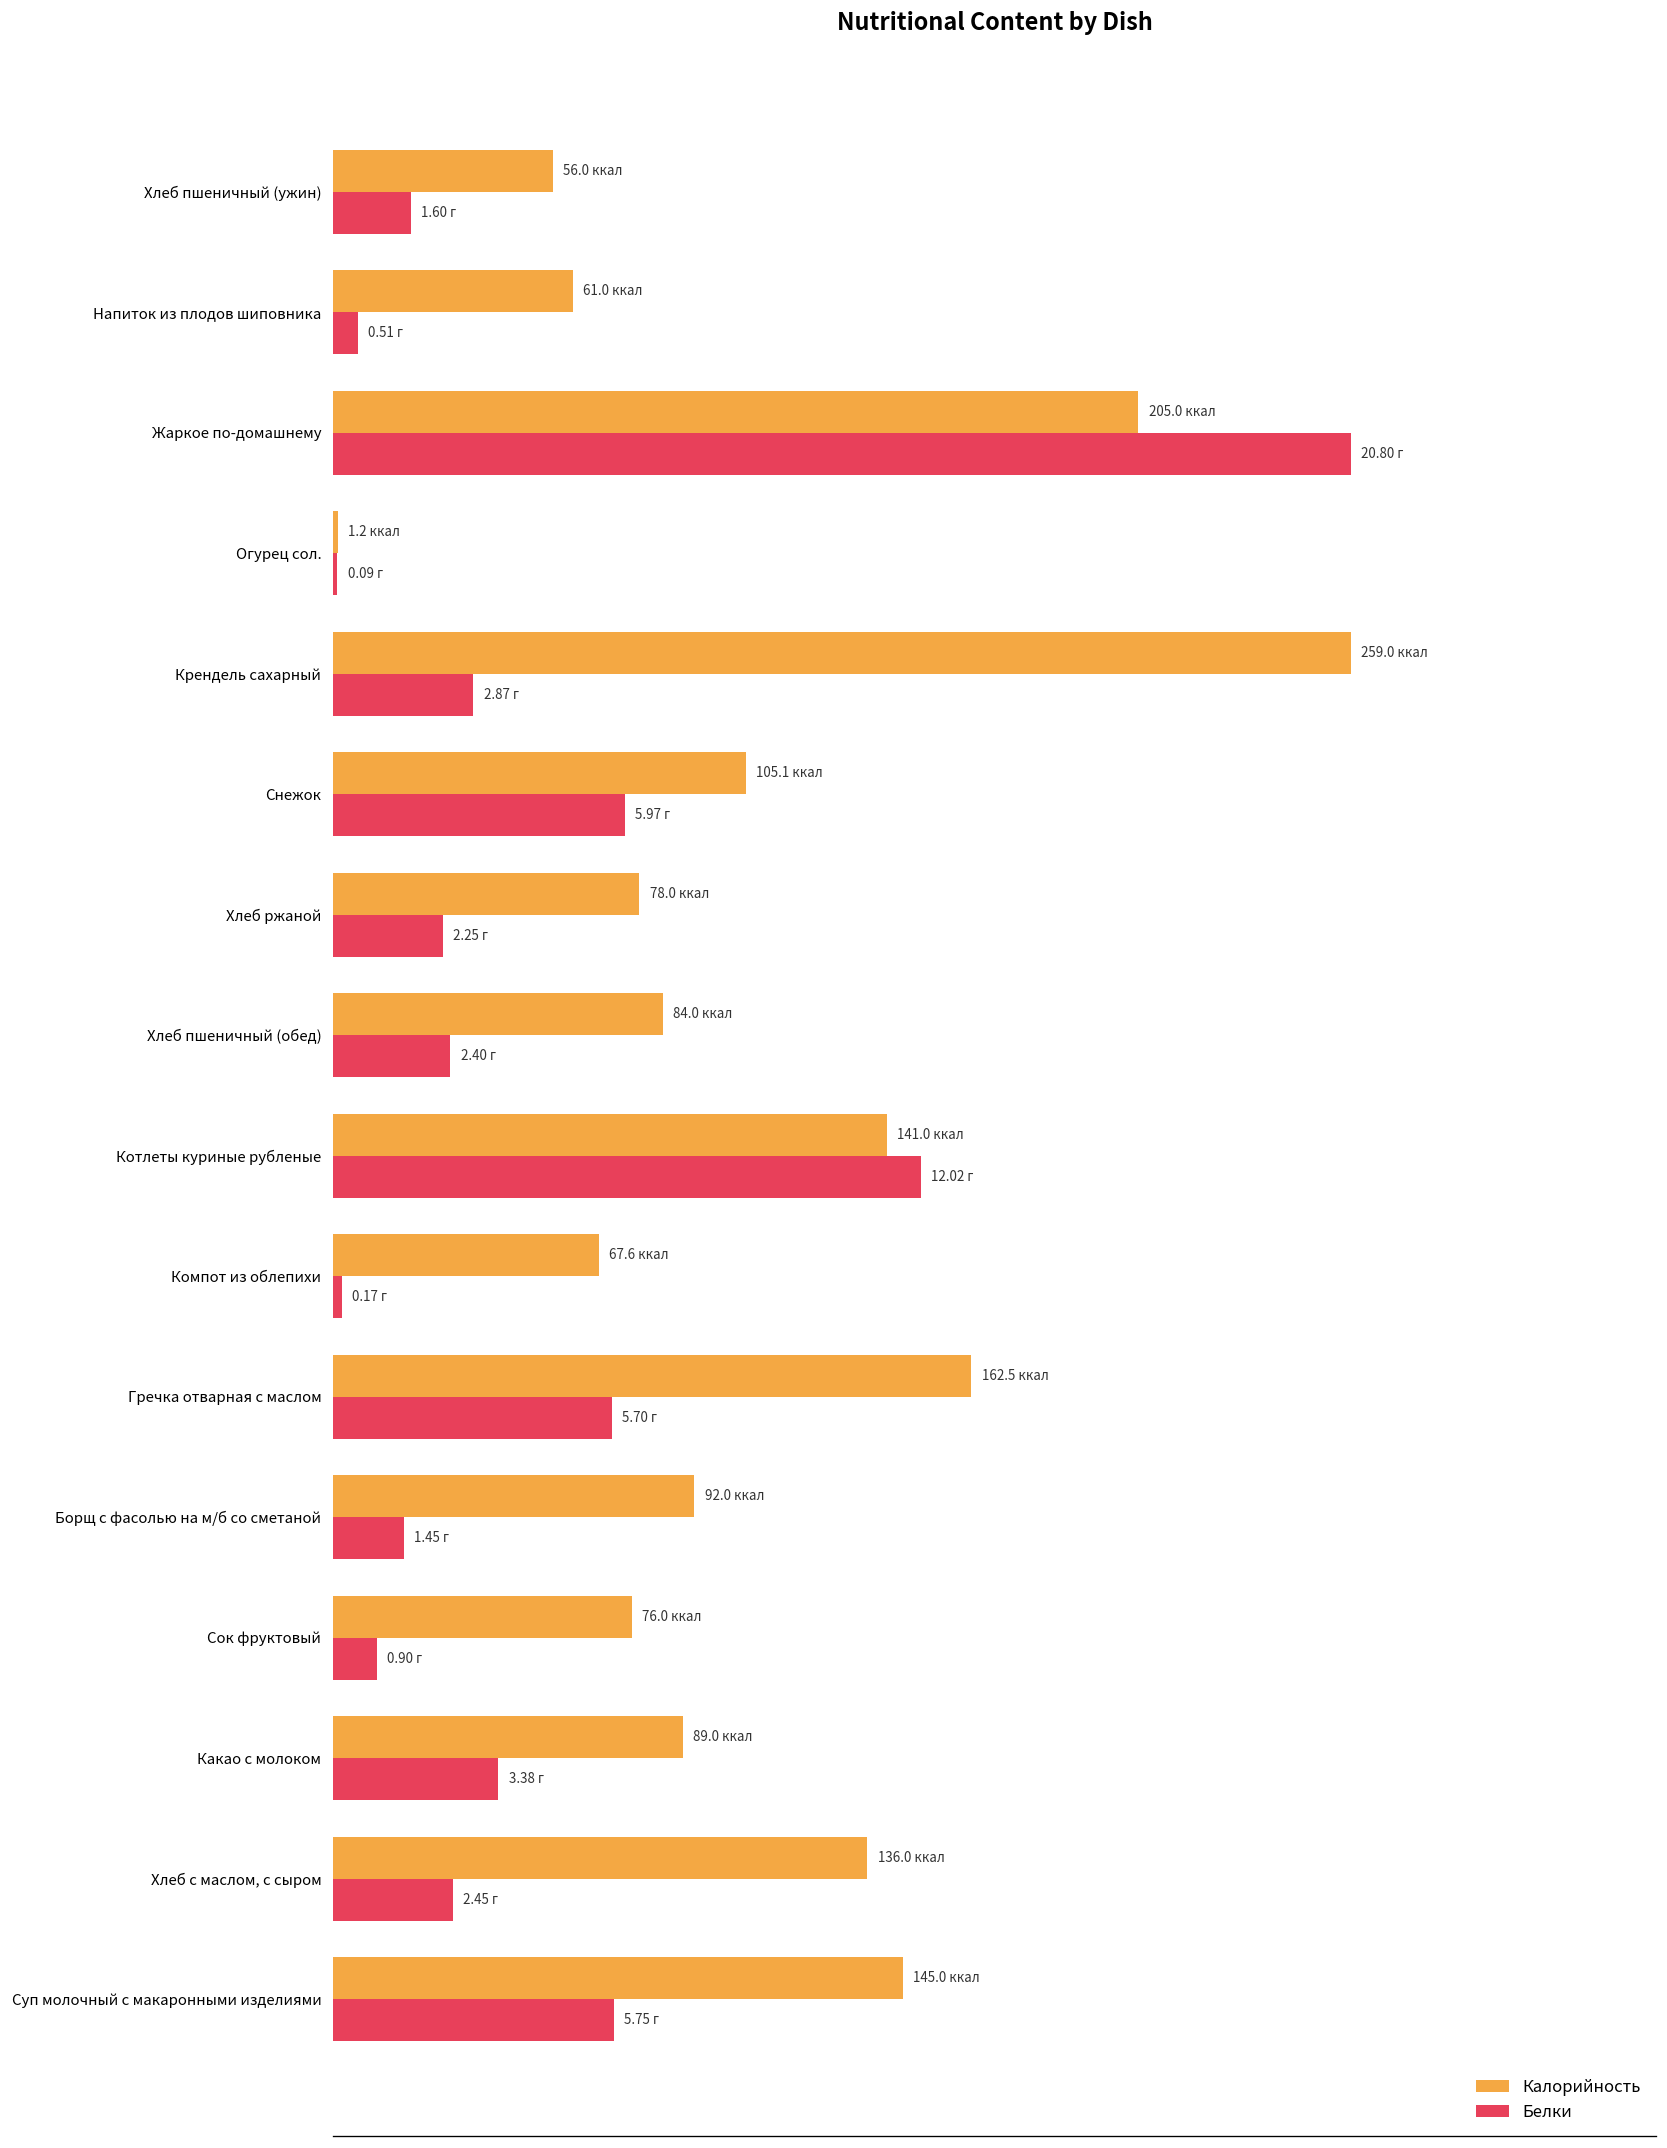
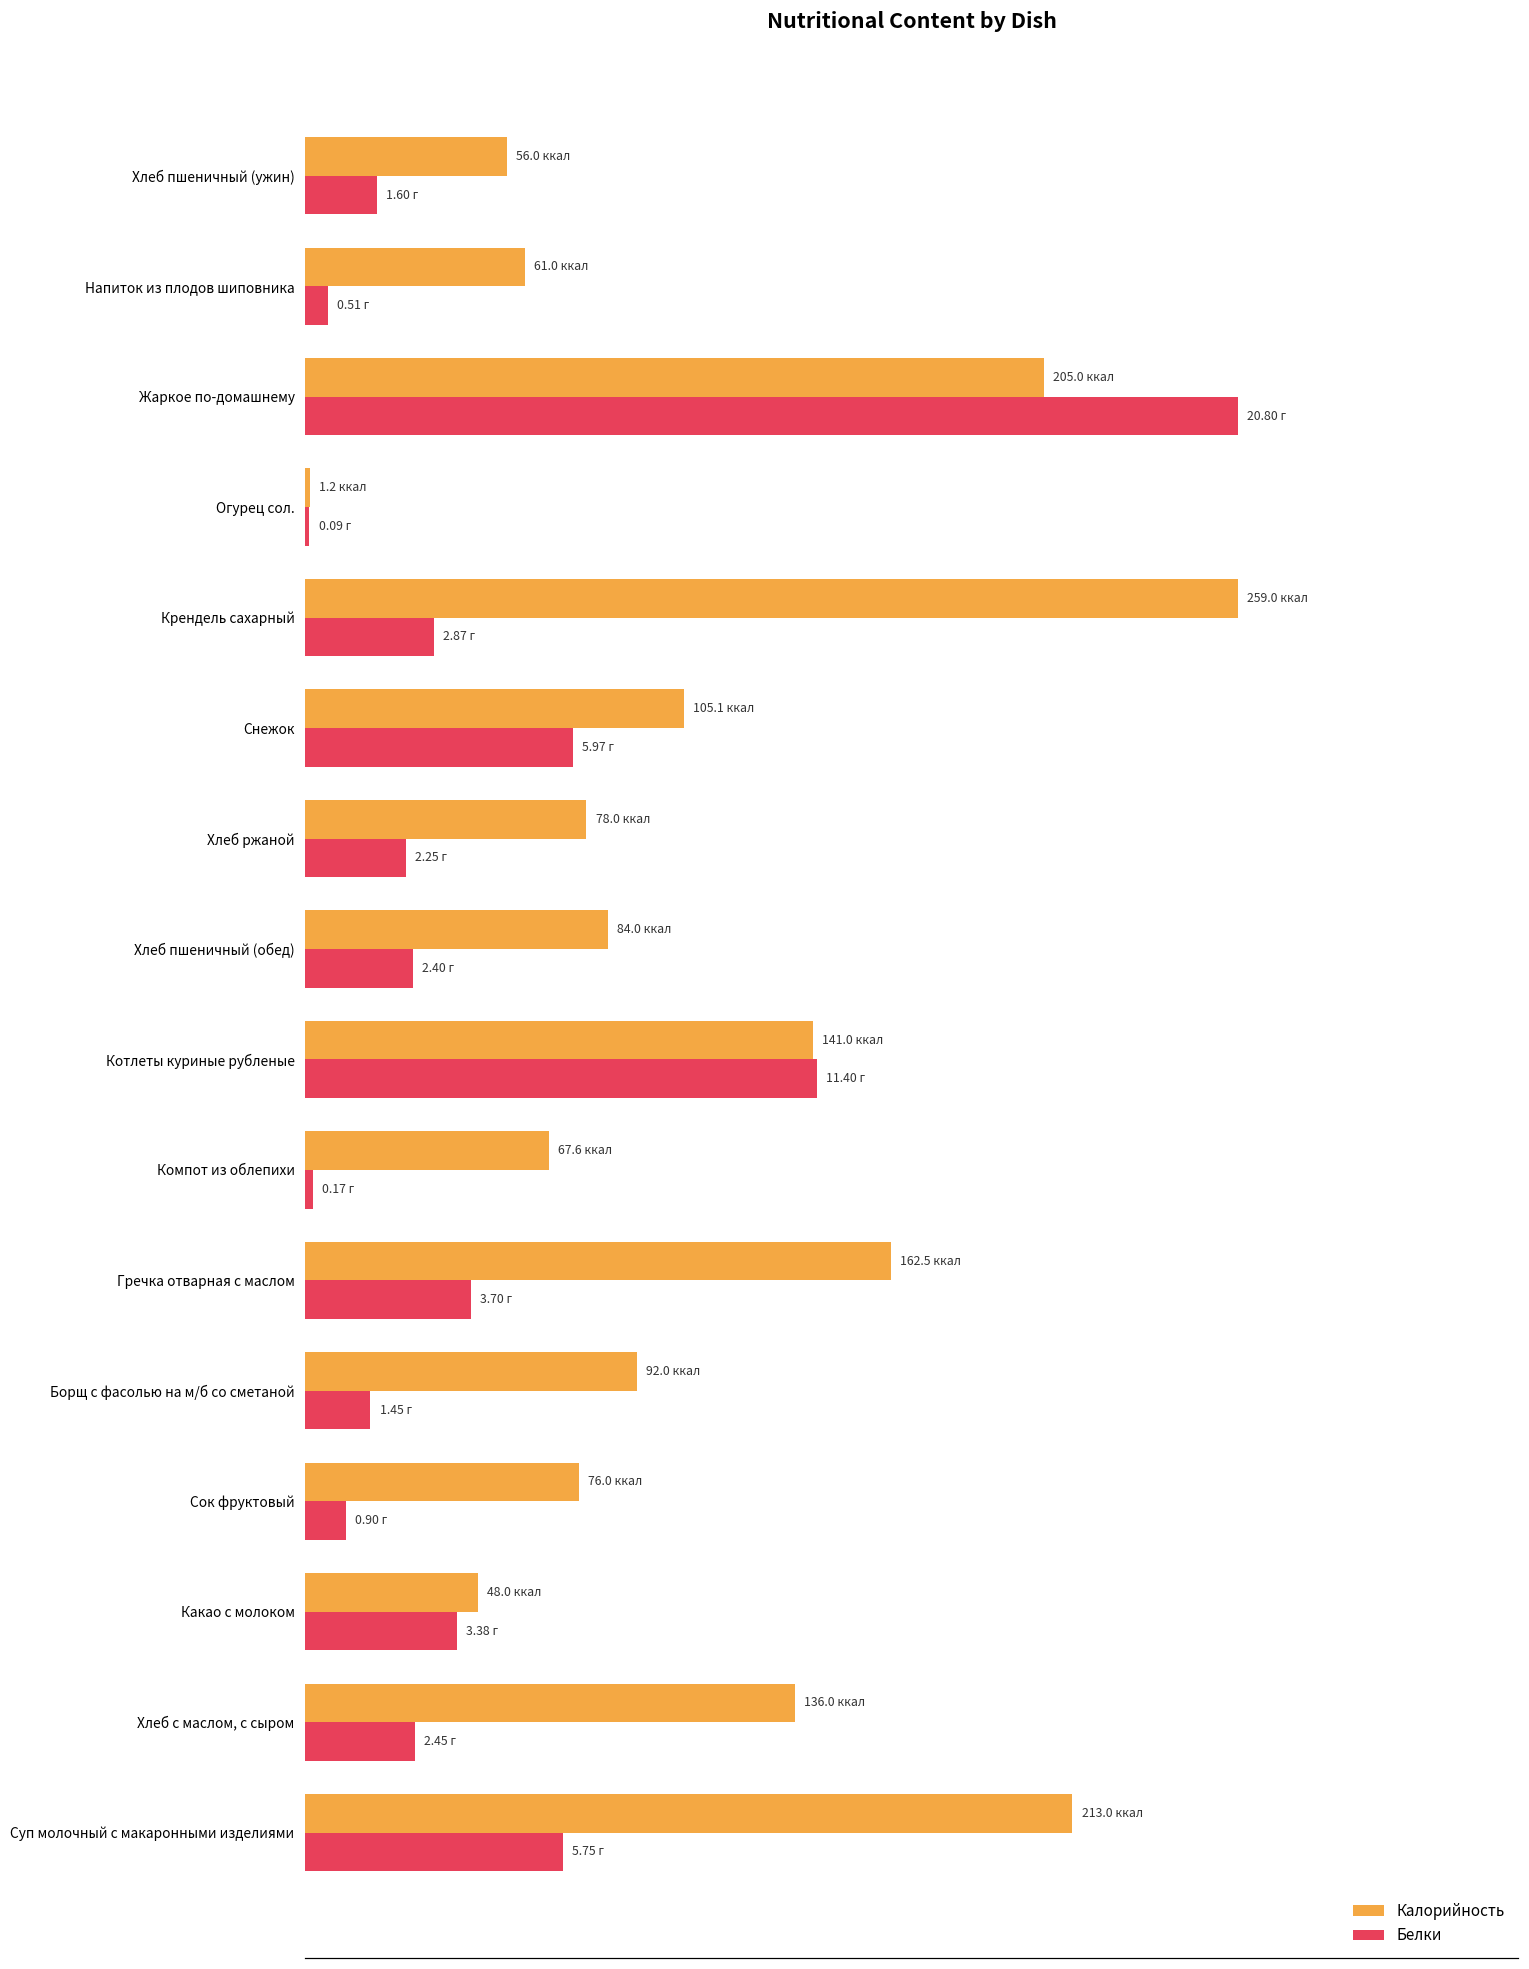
  {
    "Калорийность": {
-     "Какао с молоком": 89.0,
-     "Суп молочный с макаронными изделиями": 145.0
+     "Какао с молоком": 48.0,
+     "Суп молочный с макаронными изделиями": 213.0
    },
    "Белки": {
-     "Котлеты куриные рубленые": 12.02,
-     "Гречка отварная с маслом": 5.70
+     "Котлеты куриные рубленые": 11.40,
+     "Гречка отварная с маслом": 3.70
    }
  }
